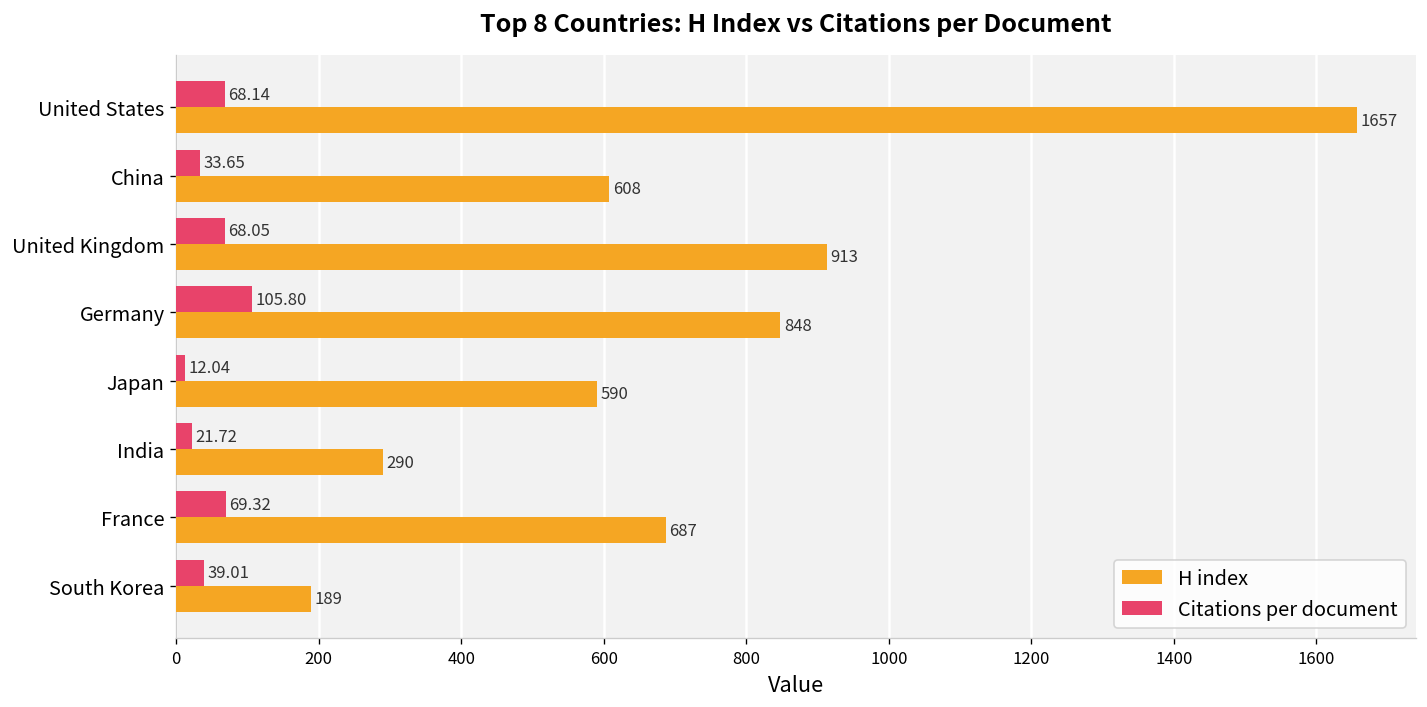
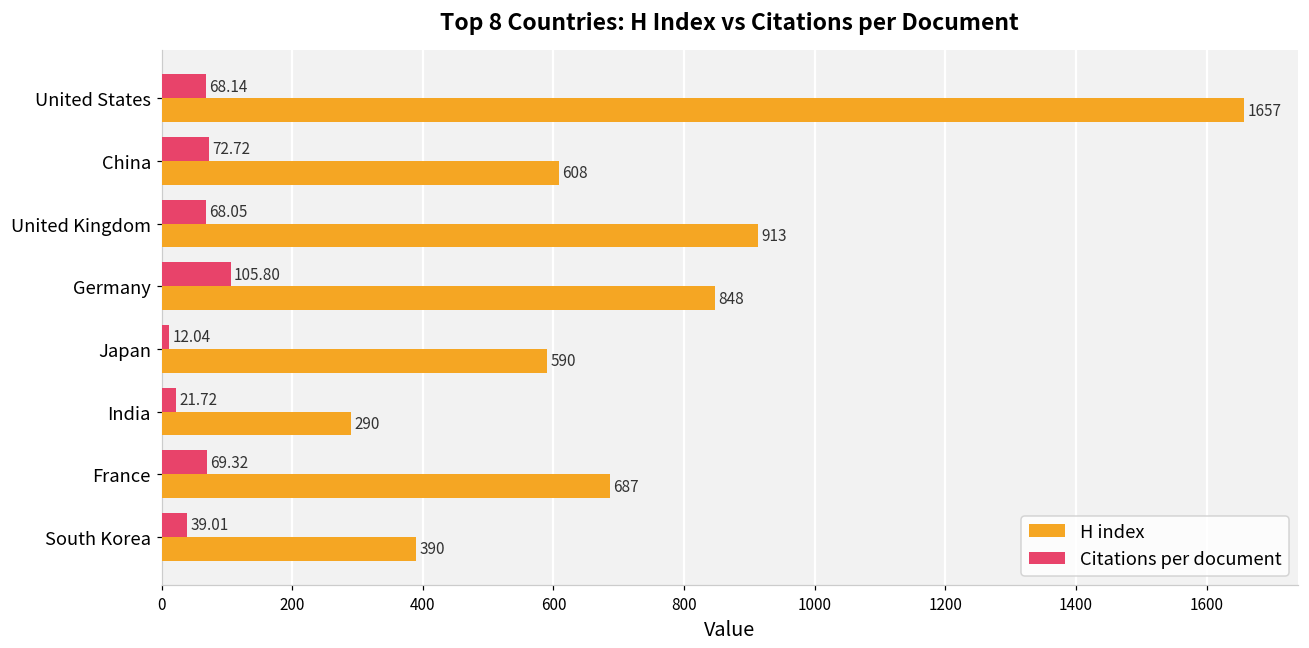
  {
    "H index": {
      "United States": 1657,
      "China": 608,
      "United Kingdom": 913,
      "Germany": 848,
      "Japan": 590,
      "India": 290,
      "France": 687,
-     "South Korea": 189
+     "South Korea": 390
    },
    "Citations per document": {
      "United States": 68.14,
-     "China": 33.65,
+     "China": 72.72,
      "United Kingdom": 68.05,
      "Germany": 105.80,
      "Japan": 12.04,
      "India": 21.72,
      "France": 69.32,
      "South Korea": 39.01
    }
  }
